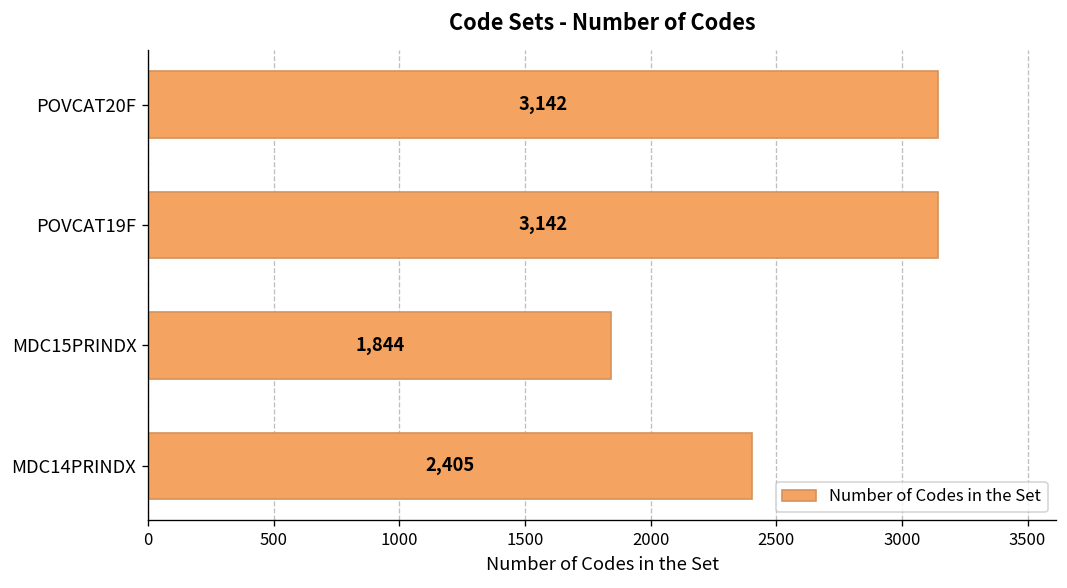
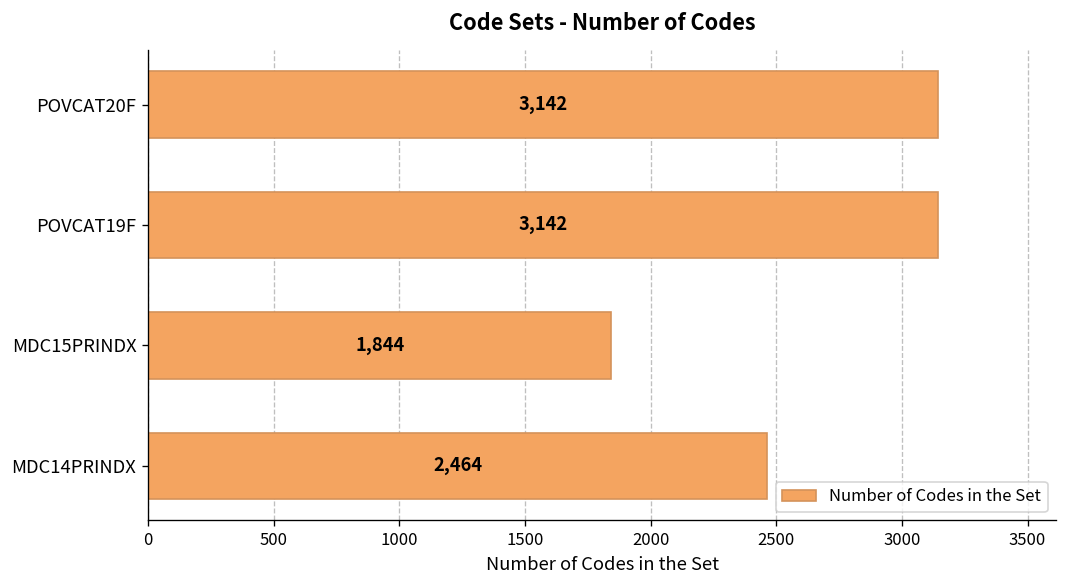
  {
    "POVCAT20F": "3,142",
    "POVCAT19F": "3,142",
    "MDC15PRINDX": "1,844",
-   "MDC14PRINDX": "2,405"
+   "MDC14PRINDX": "2,464"
  }
